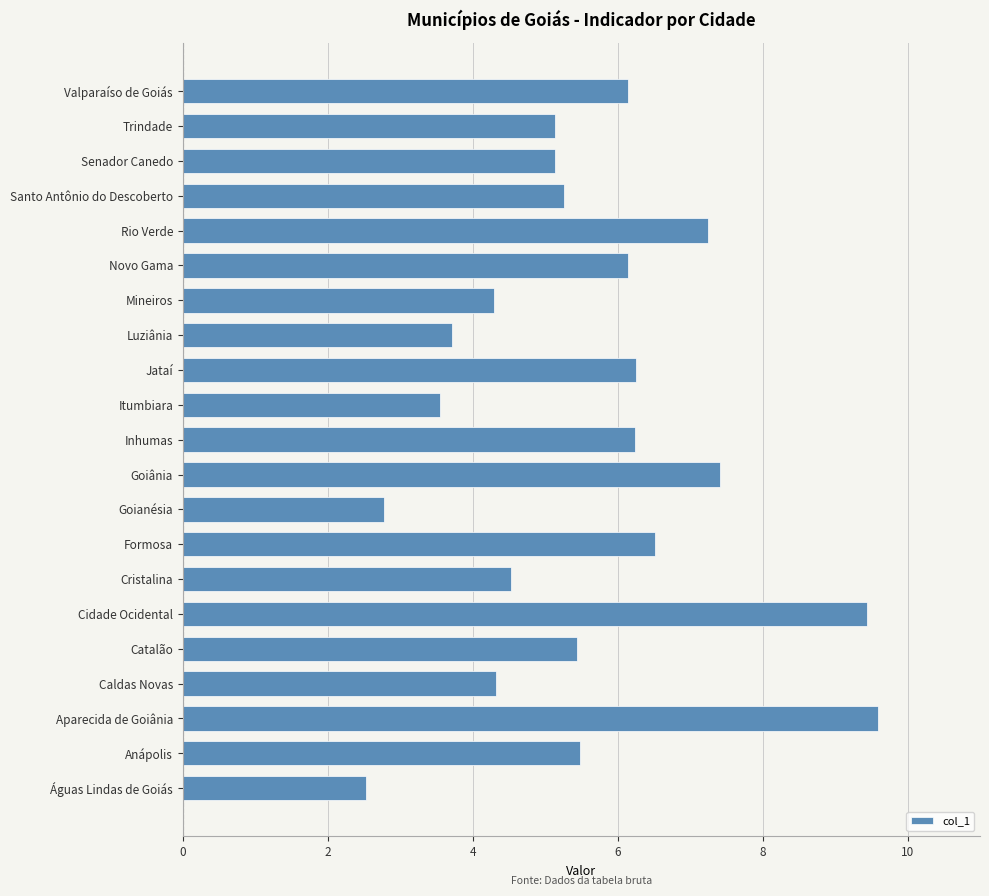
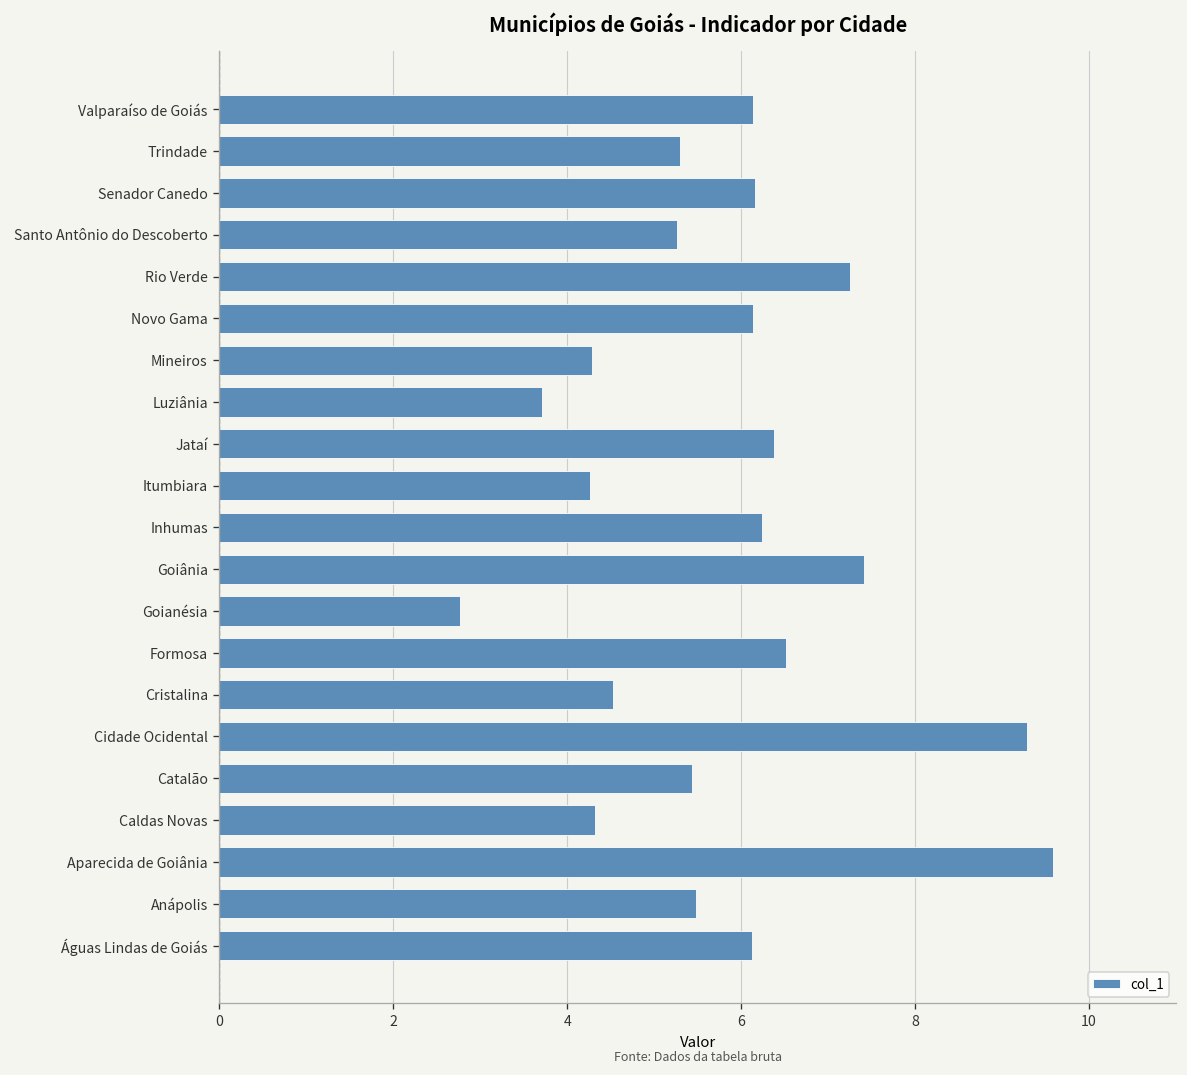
  {
    "Valparaíso de Goiás": 6.1,
-   "Trindade": 5.1,
-   "Senador Canedo": 5.1,
+   "Trindade": 5.3,
+   "Senador Canedo": 6.2,
    "Santo Antônio do Descoberto": 5.3,
    "Rio Verde": 7.3,
    "Novo Gama": 6.1,
    "Mineiros": 4.3,
    "Luziânia": 3.7,
-   "Jataí": 6.3,
-   "Itumbiara": 3.6,
+   "Jataí": 6.4,
+   "Itumbiara": 4.3,
    "Inhumas": 6.2,
    "Goiânia": 7.4,
    "Goianésia": 2.8,
    "Formosa": 6.5,
    "Cristalina": 4.5,
-   "Cidade Ocidental": 9.4,
+   "Cidade Ocidental": 9.3,
    "Catalão": 5.4,
    "Caldas Novas": 4.3,
    "Aparecida de Goiânia": 9.6,
    "Anápolis": 5.5,
-   "Águas Lindas de Goiás": 2.5
+   "Águas Lindas de Goiás": 6.1
  }
